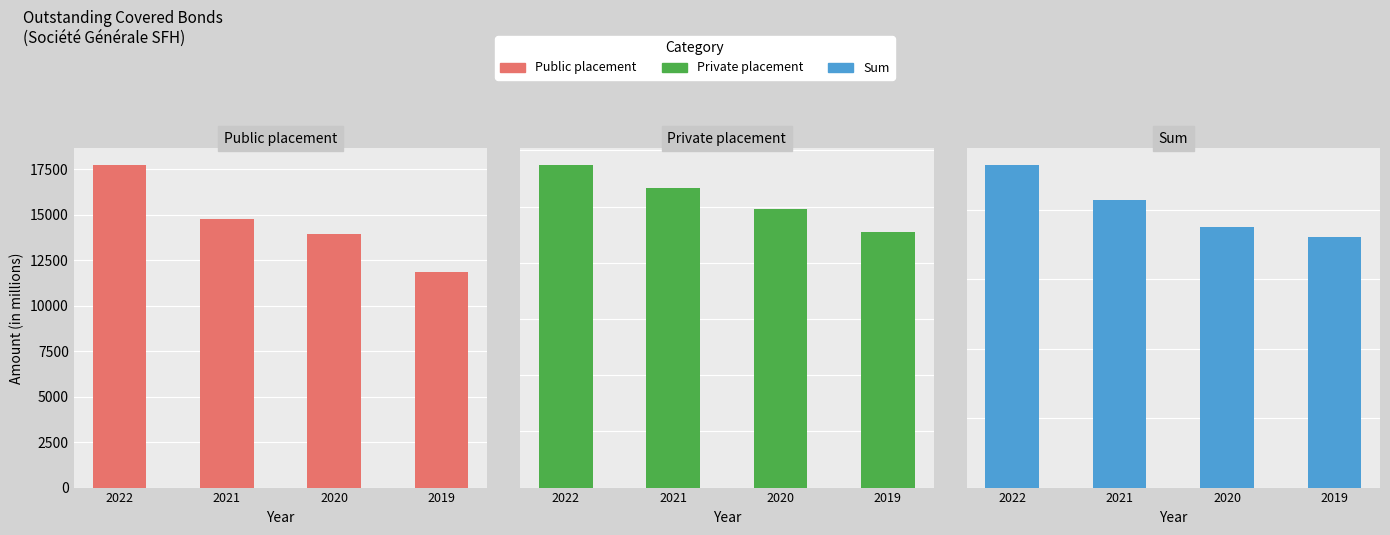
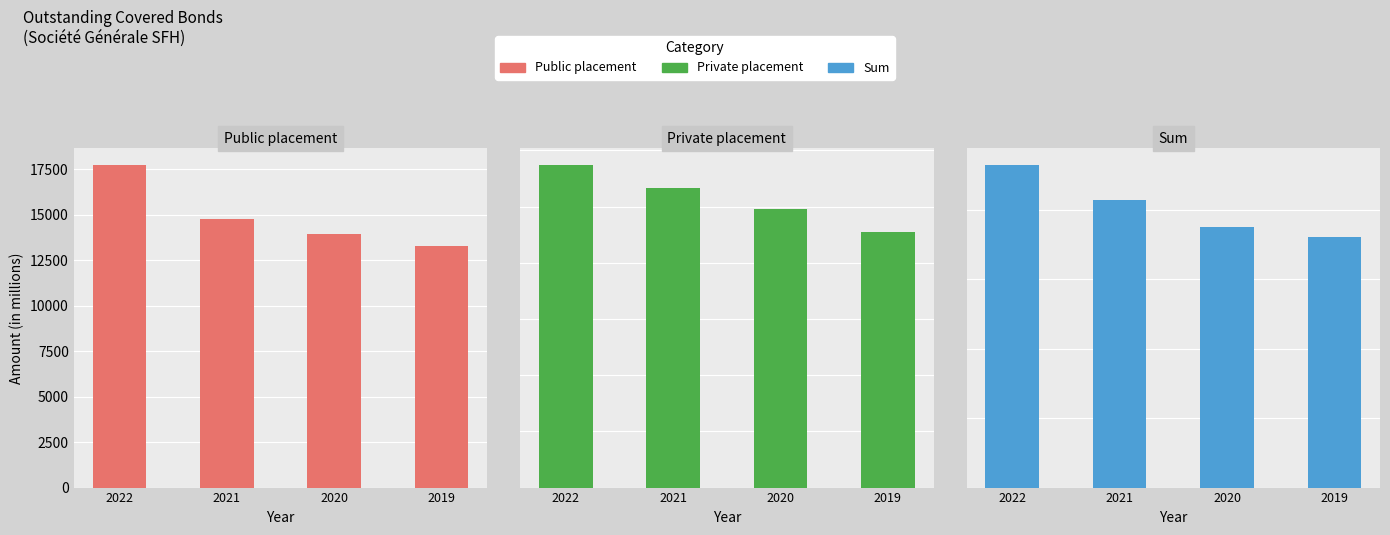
  {
    "Public placement": {
      "2022": 17800,
      "2021": 14800,
      "2020": 13900,
-     "2019": 11900
+     "2019": 13300
    }
  }
